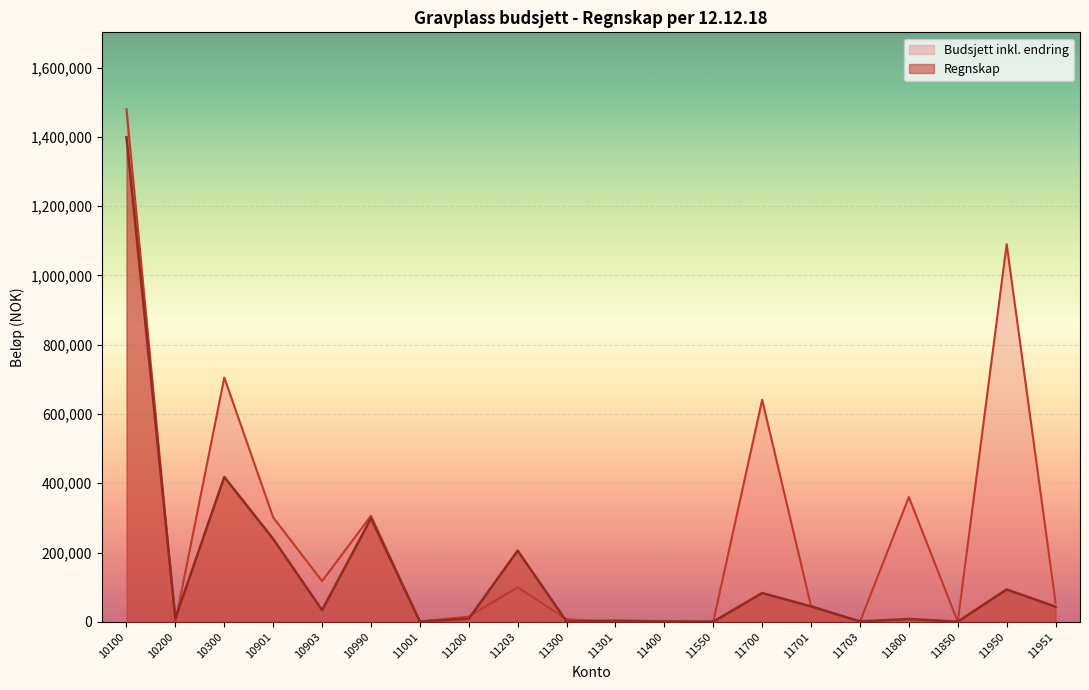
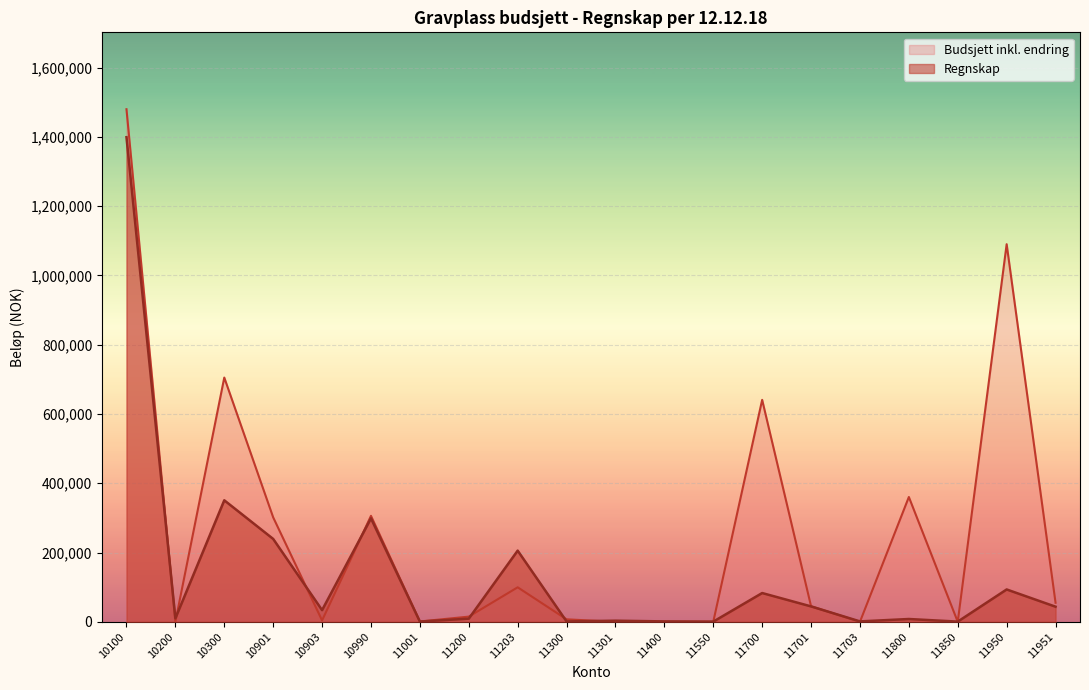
  {
    "Budsjett inkl. endring": {
      "10100": "1,480,000",
      "10200": "0",
      "10300": "710,000",
      "10901": "300,000",
-     "10903": "120,000",
+     "10903": "0",
      "10990": "310,000",
      "11203": "100,000",
      "11700": "640,000",
      "11800": "360,000",
      "11950": "1,090,000",
      "11951": "60,000"
    },
    "Regnskap": {
      "10100": "1,400,000",
      "10200": "10,000",
-     "10300": "420,000",
+     "10300": "350,000",
      "10901": "240,000",
      "10903": "30,000",
      "10990": "300,000",
      "11203": "210,000",
      "11700": "80,000",
      "11800": "10,000",
      "11950": "90,000",
      "11951": "40,000"
    }
  }
